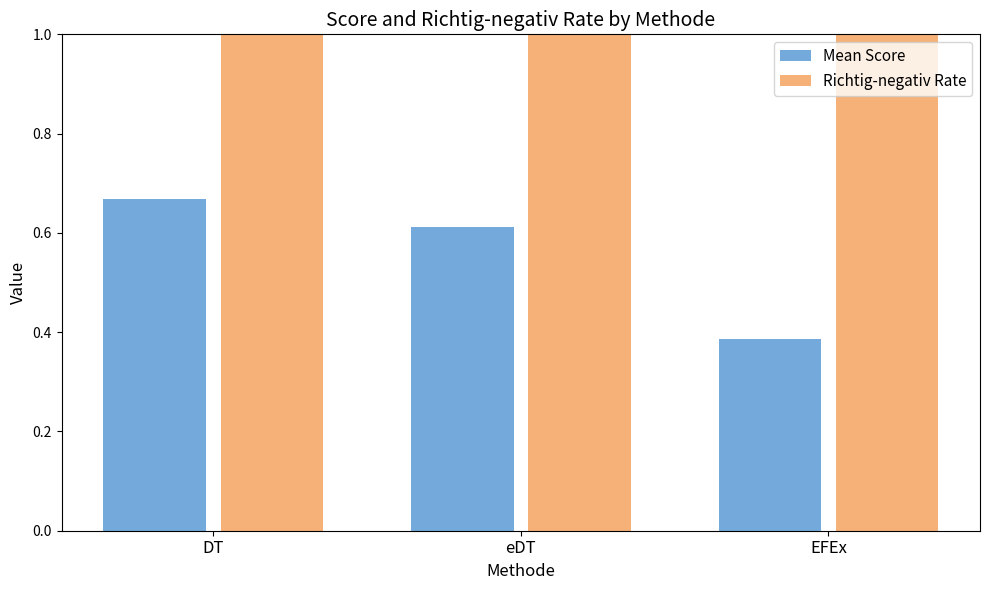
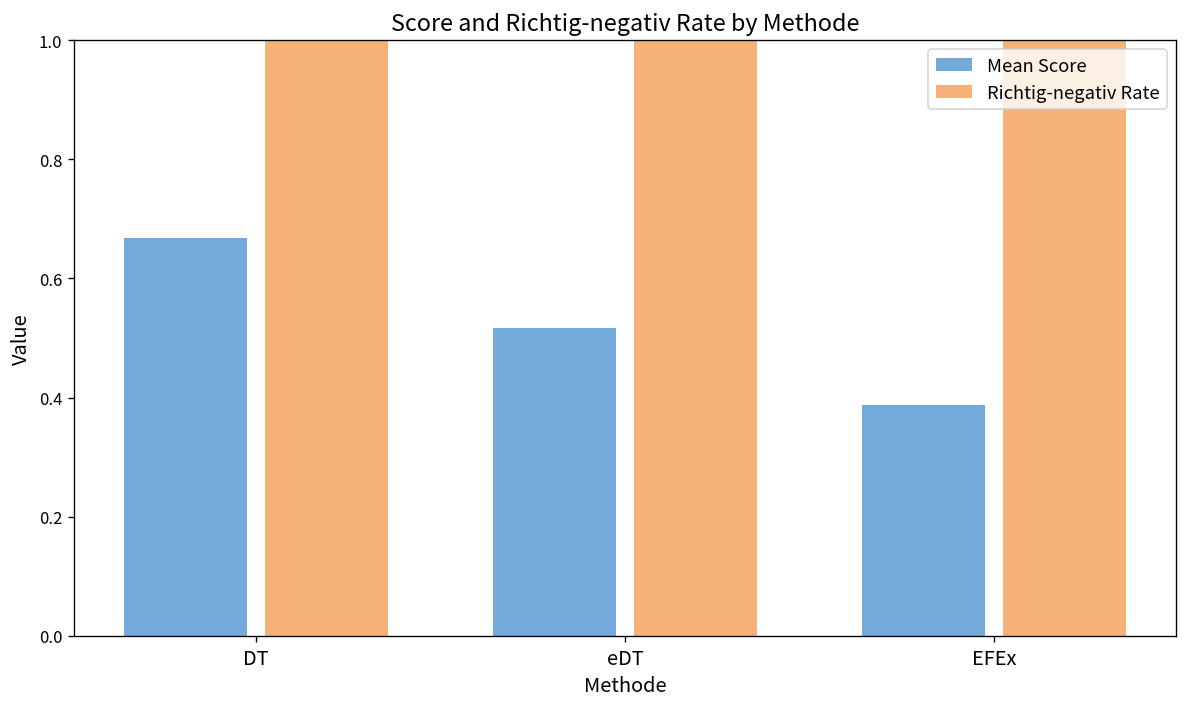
  {
    "Mean Score": {
      "DT": 0.67,
-     "eDT": 0.61,
+     "eDT": 0.52,
      "EFEx": 0.39
    },
    "Richtig-negativ Rate": {
      "DT": 1.00,
      "eDT": 1.00,
      "EFEx": 1.00
    }
  }
